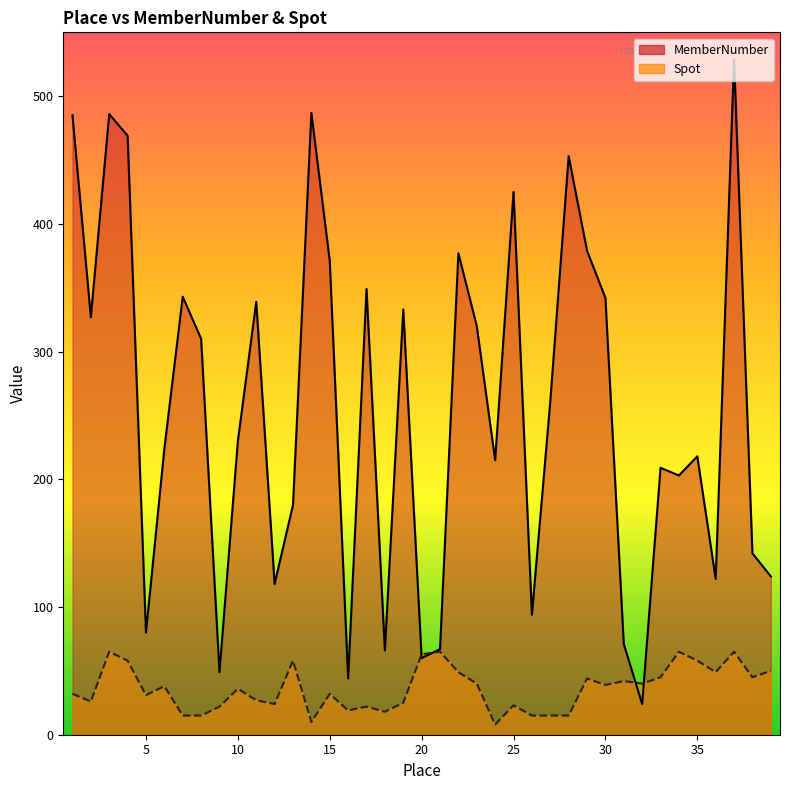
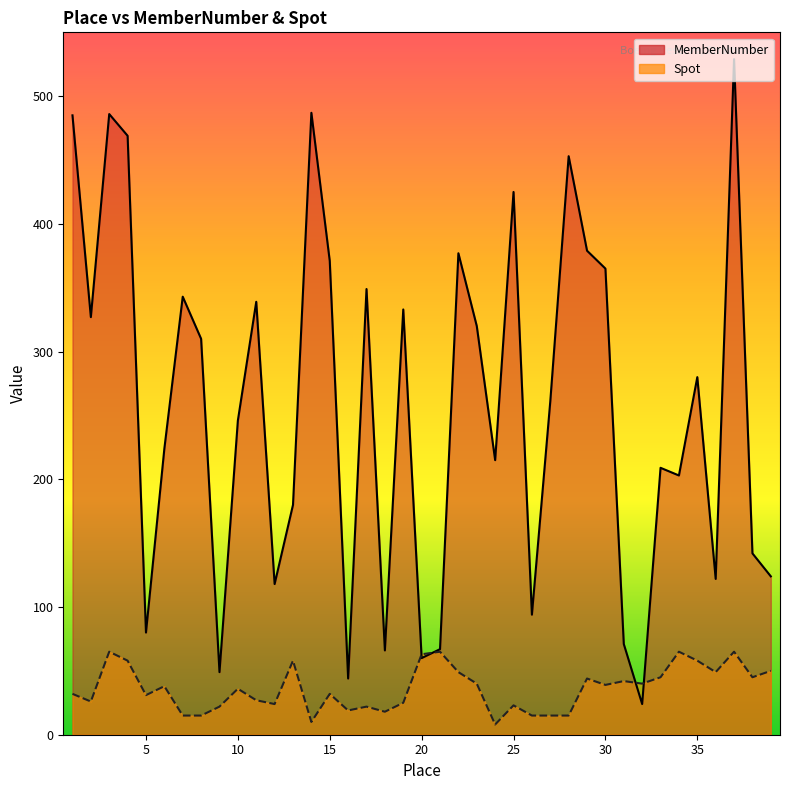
  {
    "MemberNumber": {
      "5": 80,
-     "10": 230,
+     "10": 246,
      "15": 371,
      "20": 60,
      "25": 425,
-     "30": 342,
-     "35": 218
+     "30": 365,
+     "35": 280
    },
    "Spot": {
      "5": 31,
      "10": 36,
      "15": 32,
      "20": 63,
      "25": 23,
      "30": 39,
      "35": 58
    }
  }
